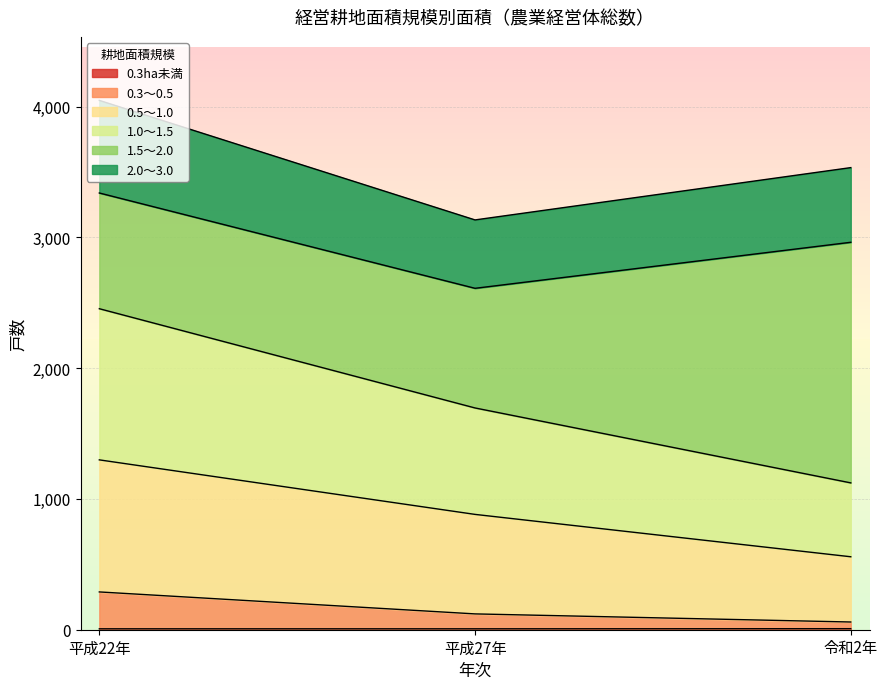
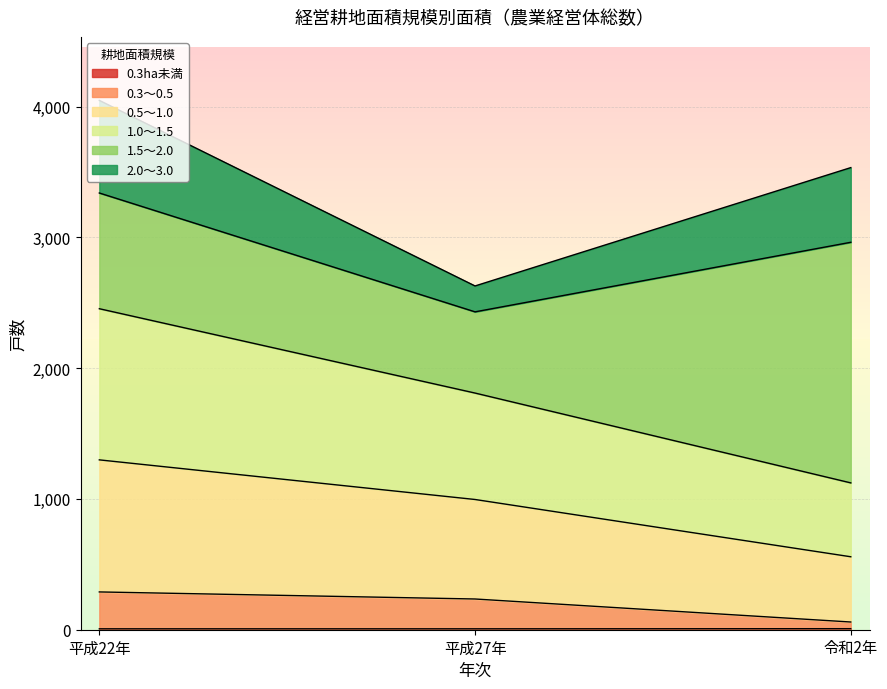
  {
    "0.3ha未満": {
      "平成22年": "10",
      "平成27年": "10",
      "令和2年": "10"
    },
    "0.3～0.5": {
      "平成22年": "280",
-     "平成27年": "110",
+     "平成27年": "230",
      "令和2年": "50"
    },
    "1.5～2.0": {
      "平成22年": "890",
-     "平成27年": "920",
+     "平成27年": "620",
      "令和2年": "1,840"
    },
    "2.0～3.0": {
-     "平成27年": "520",
+     "平成27年": "200",
      "令和2年": "570"
    }
  }
